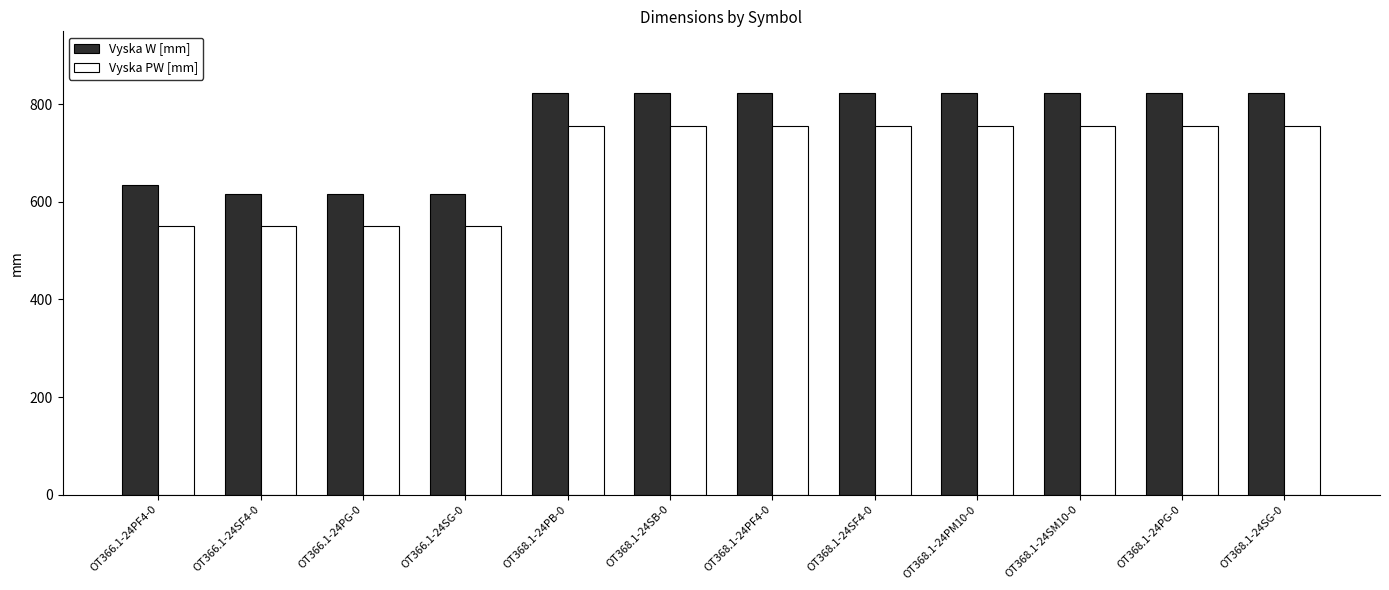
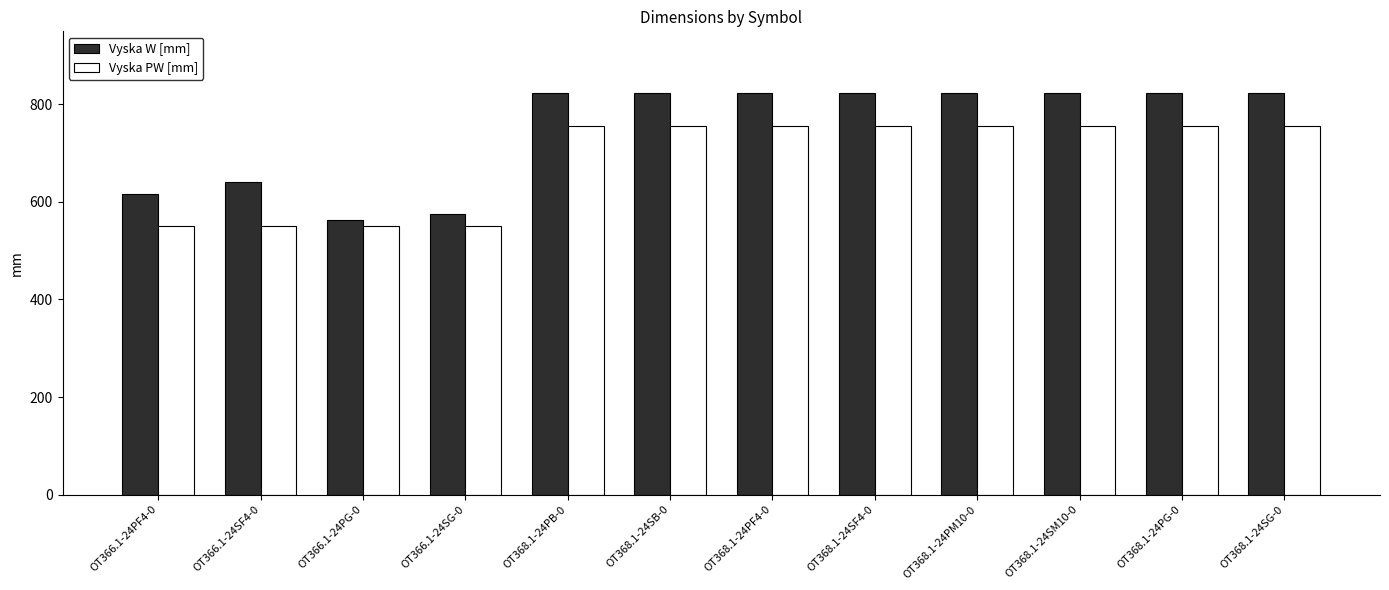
  {
    "Vyska W [mm]": {
-     "OT366.1-24PF4-0": 630,
-     "OT366.1-24SF4-0": 620,
-     "OT366.1-24PG-0": 620,
-     "OT366.1-24SG-0": 620,
+     "OT366.1-24PF4-0": 620,
+     "OT366.1-24SF4-0": 640,
+     "OT366.1-24PG-0": 560,
+     "OT366.1-24SG-0": 580,
      "OT368.1-24PB-0": 820,
      "OT368.1-24SB-0": 820,
      "OT368.1-24PF4-0": 820,
      "OT368.1-24SF4-0": 820,
      "OT368.1-24PM10-0": 820,
      "OT368.1-24SM10-0": 820,
      "OT368.1-24PG-0": 820,
      "OT368.1-24SG-0": 820
    },
    "Vyska PW [mm]": {
      "OT366.1-24PF4-0": 550,
      "OT366.1-24SF4-0": 550,
      "OT366.1-24PG-0": 550,
      "OT366.1-24SG-0": 550,
      "OT368.1-24PB-0": 760,
      "OT368.1-24SB-0": 760,
      "OT368.1-24PF4-0": 760,
      "OT368.1-24SF4-0": 760,
      "OT368.1-24PM10-0": 760,
      "OT368.1-24SM10-0": 760,
      "OT368.1-24PG-0": 760,
      "OT368.1-24SG-0": 760
    }
  }
